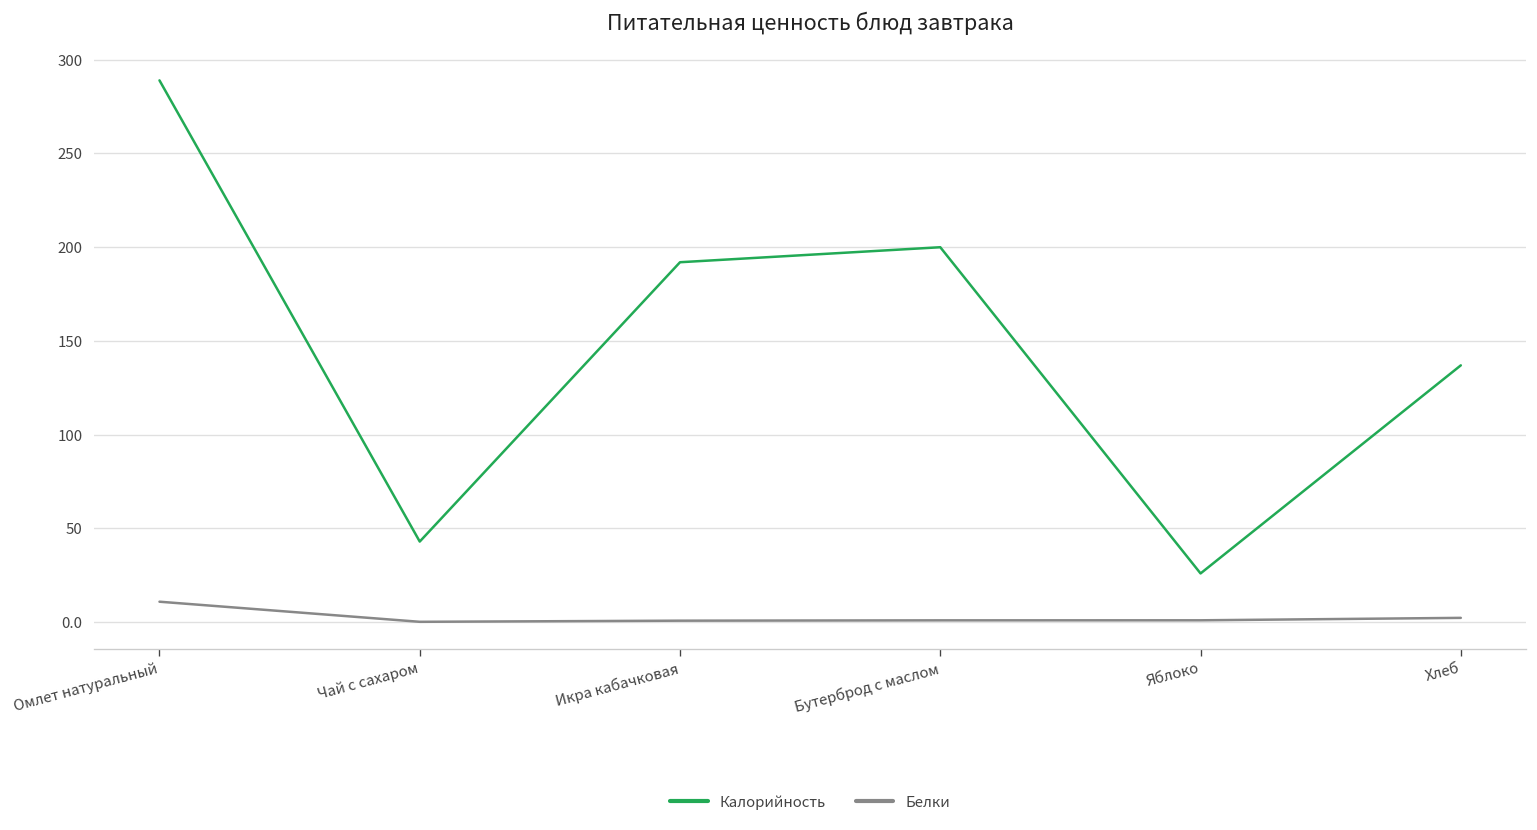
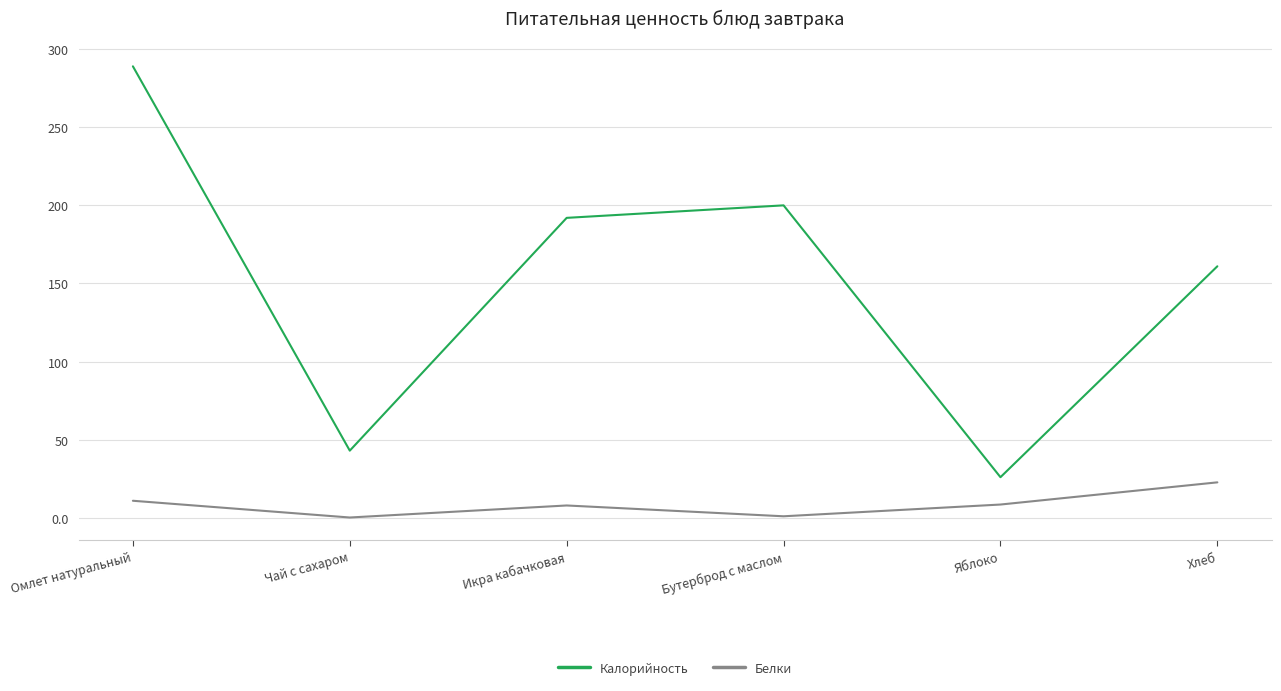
  {
    "Калорийность": {
      "Омлет натуральный": 289,
      "Чай с сахаром": 43,
      "Икра кабачковая": 192,
      "Бутерброд с маслом": 200,
      "Яблоко": 26,
-     "Хлеб": 137
+     "Хлеб": 161
    },
    "Белки": {
      "Омлет натуральный": 11,
      "Чай с сахаром": 0,
-     "Икра кабачковая": 1,
+     "Икра кабачковая": 8,
      "Бутерброд с маслом": 1,
-     "Яблоко": 1,
-     "Хлеб": 2
+     "Яблоко": 9,
+     "Хлеб": 23
    }
  }
